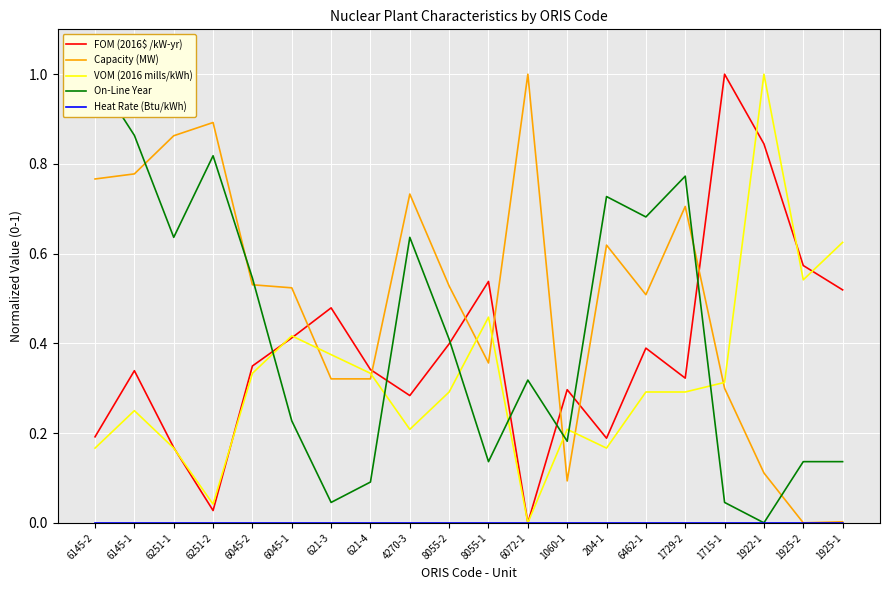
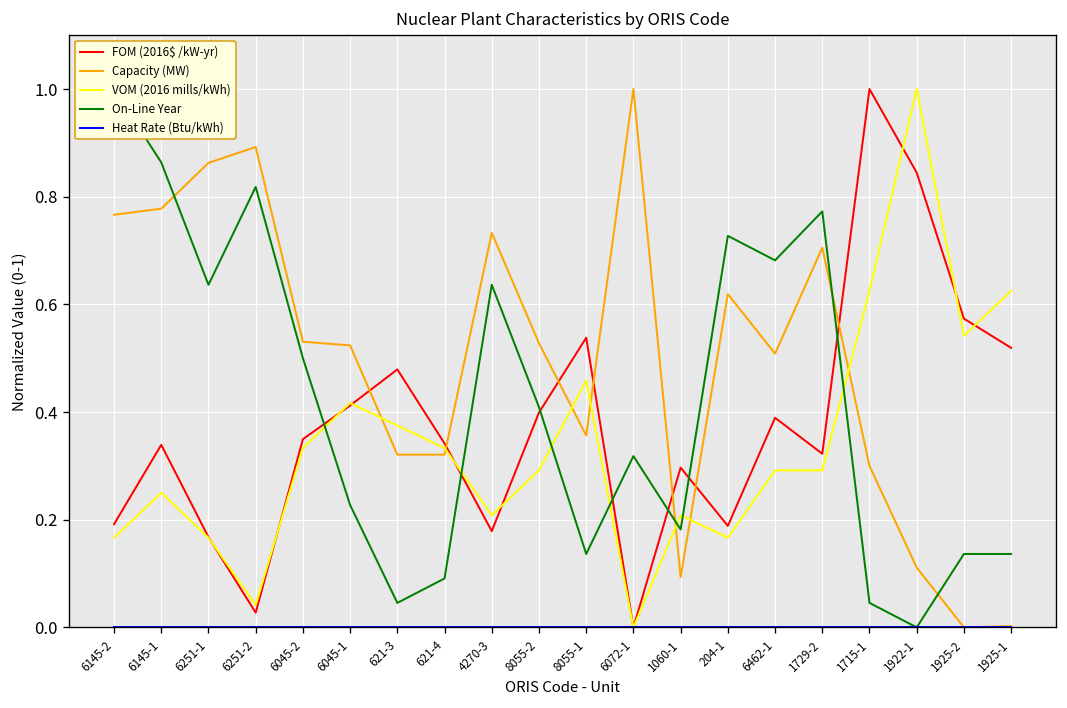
  {
    "FOM (2016$ /kW-yr)": {
      "6145-2": 0.19,
      "6145-1": 0.34,
      "6251-2": 0.03,
      "6045-2": 0.35,
      "621-3": 0.48,
      "621-4": 0.34,
-     "4270-3": 0.28,
+     "4270-3": 0.18,
      "8055-2": 0.40,
      "8055-1": 0.54,
      "1060-1": 0.30,
      "204-1": 0.19,
      "6462-1": 0.39,
      "1729-2": 0.32,
      "1715-1": 1.00,
      "1922-1": 0.84,
      "1925-2": 0.57,
      "1925-1": 0.52
    },
    "Capacity (MW)": {
      "6145-2": 0.77,
      "6145-1": 0.78,
      "6251-1": 0.86,
      "6251-2": 0.89,
      "6045-2": 0.53,
      "6045-1": 0.52,
      "621-3": 0.32,
      "621-4": 0.32,
      "4270-3": 0.73,
      "8055-2": 0.53,
      "8055-1": 0.36,
      "6072-1": 1.00,
      "1060-1": 0.09,
      "204-1": 0.62,
      "6462-1": 0.51,
      "1729-2": 0.71,
      "1715-1": 0.30,
      "1922-1": 0.11
    },
    "VOM (2016 mills/kWh)": {
      "6145-2": 0.17,
      "6145-1": 0.25,
      "6251-2": 0.04,
      "6045-2": 0.33,
      "621-3": 0.37,
      "621-4": 0.33,
      "4270-3": 0.21,
      "8055-2": 0.29,
      "8055-1": 0.46,
      "1060-1": 0.21,
      "204-1": 0.17,
      "6462-1": 0.29,
      "1729-2": 0.29,
-     "1715-1": 0.31,
+     "1715-1": 0.63,
      "1922-1": 1.00,
      "1925-2": 0.54,
      "1925-1": 0.63
    },
    "On-Line Year": {
      "6145-1": 0.86,
      "6251-1": 0.64,
      "6251-2": 0.82,
-     "6045-2": 0.55,
+     "6045-2": 0.50,
      "6045-1": 0.23,
      "621-3": 0.05,
      "621-4": 0.09,
      "4270-3": 0.64,
      "8055-2": 0.41,
      "8055-1": 0.14,
      "6072-1": 0.32,
      "1060-1": 0.18,
      "204-1": 0.73,
      "6462-1": 0.68,
      "1729-2": 0.77,
      "1715-1": 0.05,
      "1925-2": 0.14,
      "1925-1": 0.14
    },
    "Heat Rate (Btu/kWh)": {
      "6145-2": 0.00,
      "6145-1": 0.00,
      "6251-1": 0.00,
      "6251-2": 0.00,
      "6045-2": 0.00,
      "6045-1": 0.00,
      "621-3": 0.00,
      "621-4": 0.00,
      "4270-3": 0.00,
      "8055-2": 0.00,
      "8055-1": 0.00,
      "1060-1": 0.00,
      "204-1": 0.00,
      "6462-1": 0.00,
      "1729-2": 0.00,
      "1715-1": 0.00
    }
  }
